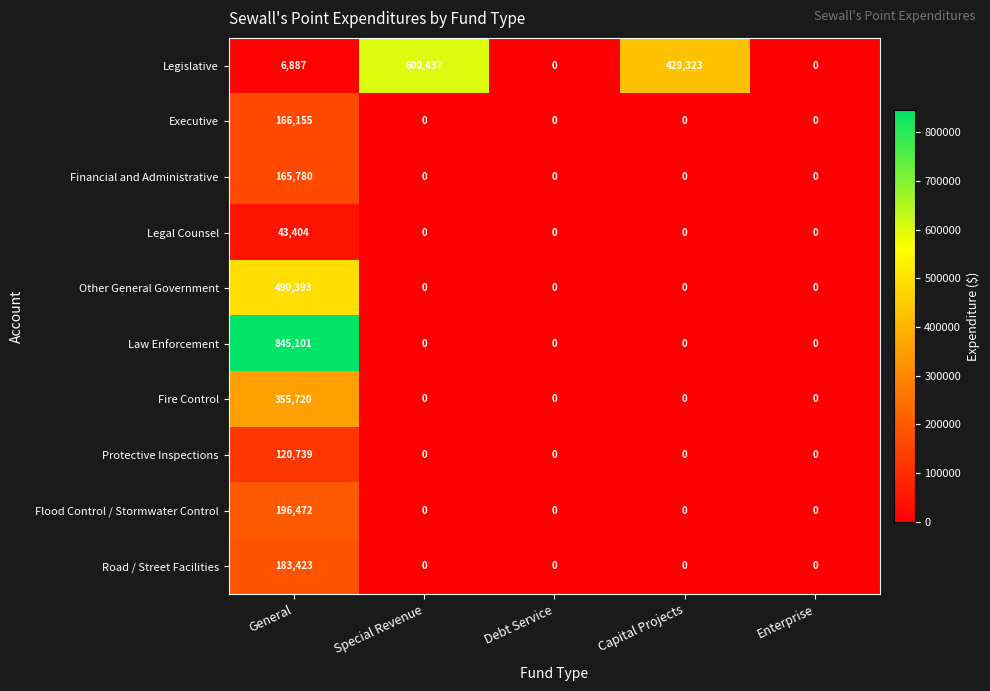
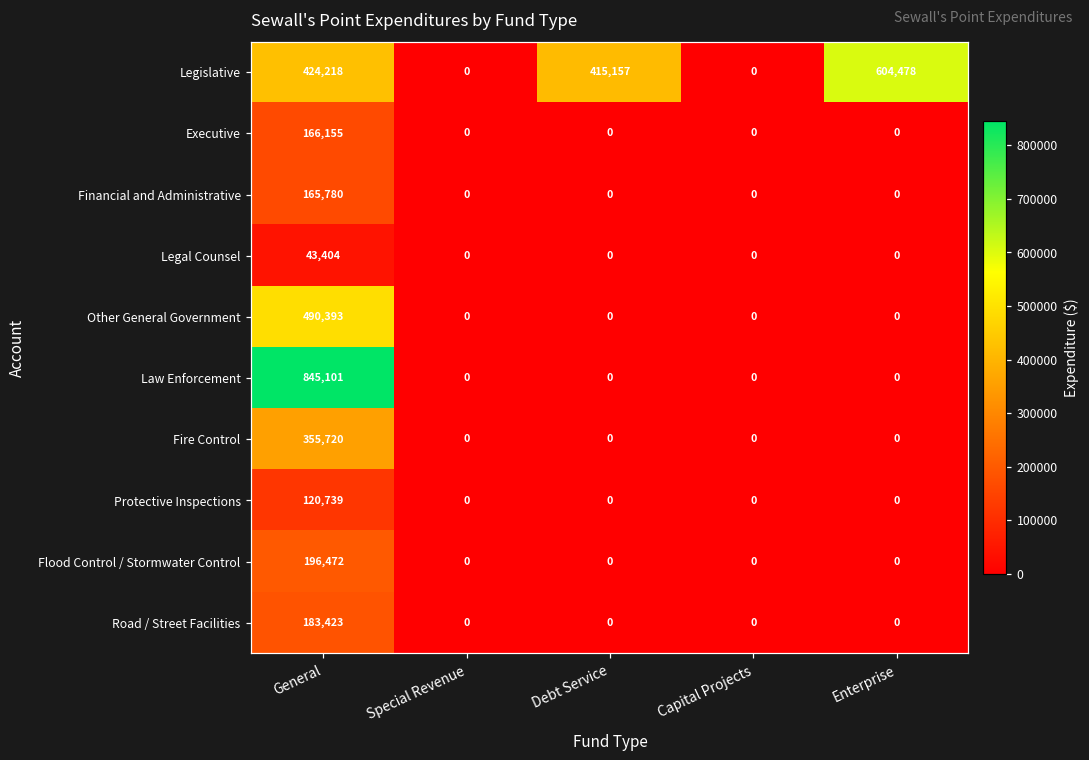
  {
    "Legislative": {
-     "General": "6,887",
-     "Special Revenue": "600,437",
-     "Debt Service": "0",
-     "Capital Projects": "429,323",
-     "Enterprise": "0"
+     "General": "424,218",
+     "Special Revenue": "0",
+     "Debt Service": "415,157",
+     "Capital Projects": "0",
+     "Enterprise": "604,478"
    },
    "Executive": {
      "General": "166,155",
      "Special Revenue": "0",
      "Debt Service": "0",
      "Capital Projects": "0",
      "Enterprise": "0"
    },
    "Financial and Administrative": {
      "General": "165,780",
      "Special Revenue": "0",
      "Debt Service": "0",
      "Capital Projects": "0",
      "Enterprise": "0"
    },
    "Legal Counsel": {
      "General": "43,404",
      "Special Revenue": "0",
      "Debt Service": "0",
      "Capital Projects": "0",
      "Enterprise": "0"
    },
    "Other General Government": {
      "General": "490,393",
      "Special Revenue": "0",
      "Debt Service": "0",
      "Capital Projects": "0",
      "Enterprise": "0"
    },
    "Law Enforcement": {
      "General": "845,101",
      "Special Revenue": "0",
      "Debt Service": "0",
      "Capital Projects": "0",
      "Enterprise": "0"
    },
    "Fire Control": {
      "General": "355,720",
      "Special Revenue": "0",
      "Debt Service": "0",
      "Capital Projects": "0",
      "Enterprise": "0"
    },
    "Protective Inspections": {
      "General": "120,739",
      "Special Revenue": "0",
      "Debt Service": "0",
      "Capital Projects": "0",
      "Enterprise": "0"
    },
    "Flood Control / Stormwater Control": {
      "General": "196,472",
      "Special Revenue": "0",
      "Debt Service": "0",
      "Capital Projects": "0",
      "Enterprise": "0"
    },
    "Road / Street Facilities": {
      "General": "183,423",
      "Special Revenue": "0",
      "Debt Service": "0",
      "Capital Projects": "0",
      "Enterprise": "0"
    }
  }
